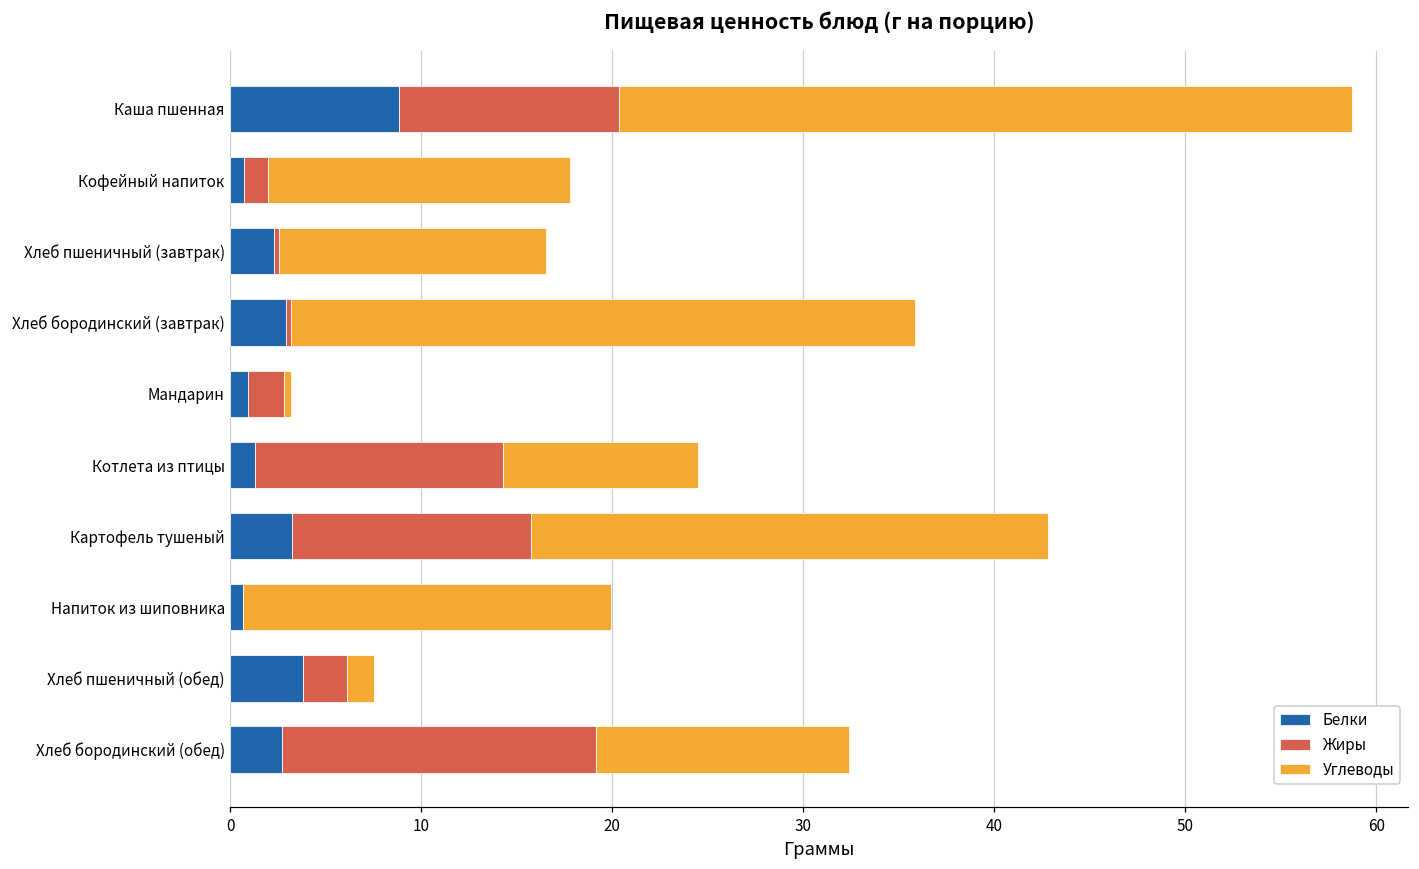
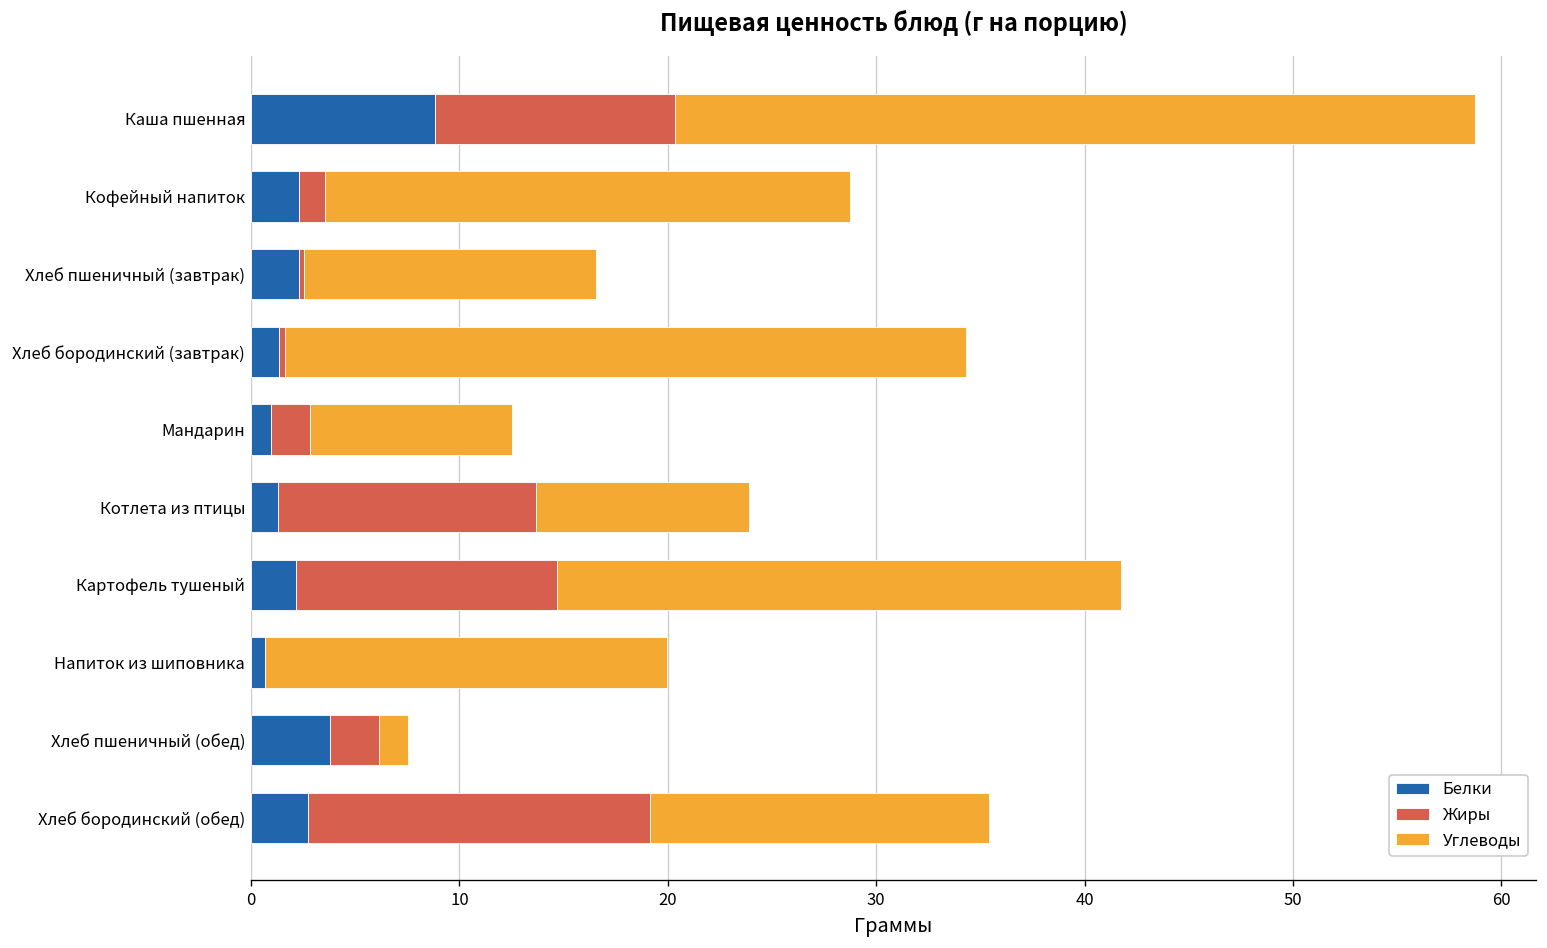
  {
    "Белки": {
      "Каша пшенная": 8.9,
-     "Кофейный напиток": 0.7,
+     "Кофейный напиток": 2.3,
      "Хлеб пшеничный (завтрак)": 2.3,
-     "Хлеб бородинский (завтрак)": 2.9,
+     "Хлеб бородинский (завтрак)": 1.4,
      "Мандарин": 1.0,
      "Котлета из птицы": 1.3,
-     "Картофель тушеный": 3.3,
+     "Картофель тушеный": 2.2,
      "Напиток из шиповника": 0.7,
      "Хлеб пшеничный (обед)": 3.8,
      "Хлеб бородинский (обед)": 2.7
    },
    "Жиры": {
      "Каша пшенная": 11.5,
      "Кофейный напиток": 1.3,
      "Хлеб пшеничный (завтрак)": 0.3,
      "Хлеб бородинский (завтрак)": 0.3,
      "Мандарин": 1.9,
-     "Котлета из птицы": 13.0,
+     "Котлета из птицы": 12.4,
      "Картофель тушеный": 12.5,
      "Напиток из шиповника": 0.0,
      "Хлеб пшеничный (обед)": 2.3,
      "Хлеб бородинский (обед)": 16.4
    },
    "Углеводы": {
      "Каша пшенная": 38.4,
-     "Кофейный напиток": 15.8,
+     "Кофейный напиток": 25.2,
      "Хлеб пшеничный (завтрак)": 14.0,
      "Хлеб бородинский (завтрак)": 32.7,
-     "Мандарин": 0.4,
+     "Мандарин": 9.7,
      "Котлета из птицы": 10.2,
      "Картофель тушеный": 27.1,
      "Напиток из шиповника": 19.3,
      "Хлеб пшеничный (обед)": 1.4,
-     "Хлеб бородинский (обед)": 13.3
+     "Хлеб бородинский (обед)": 16.3
    }
  }
